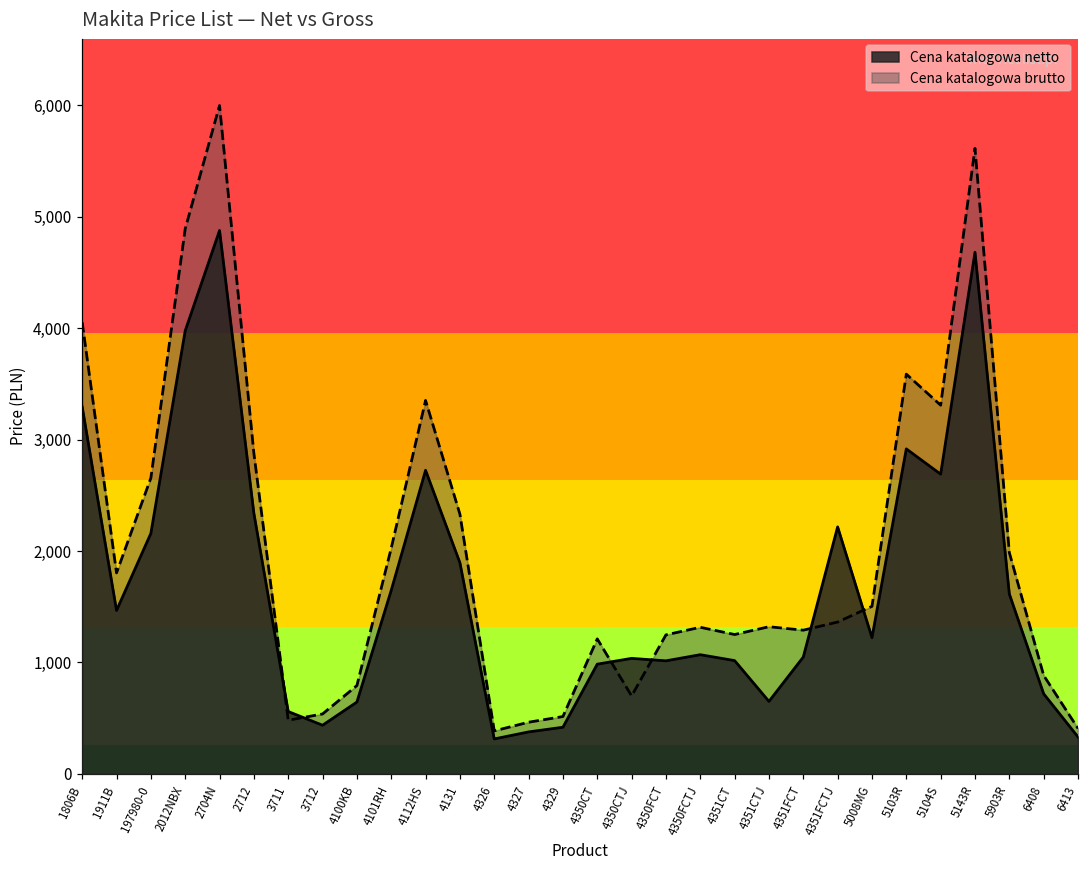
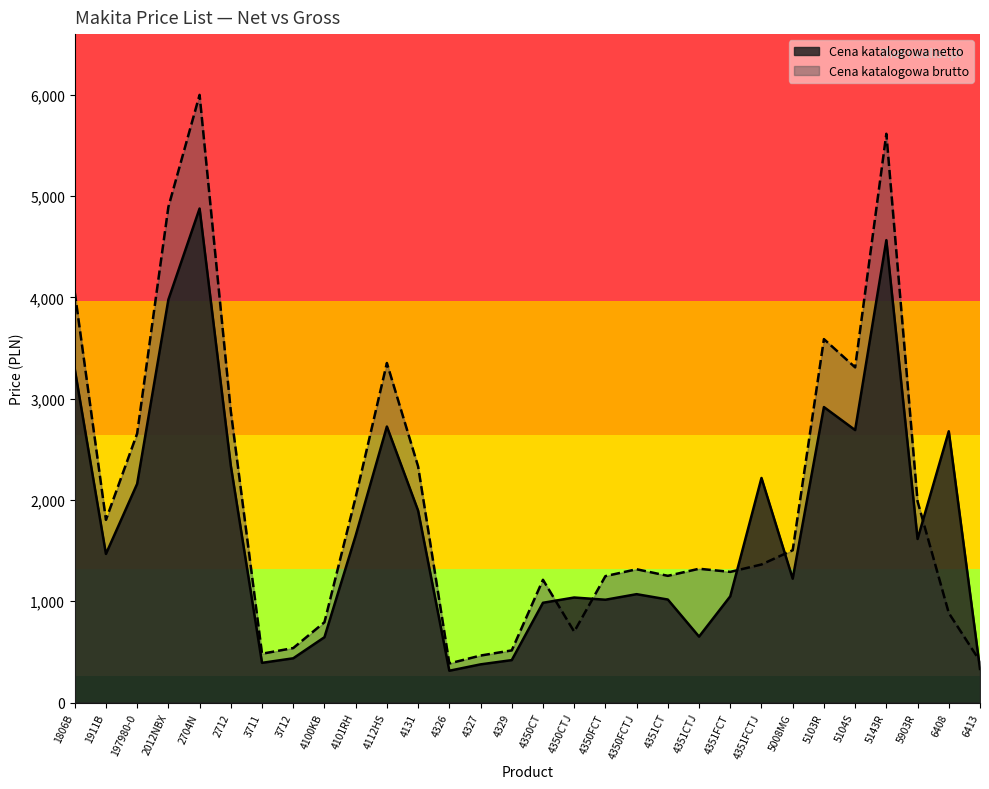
  {
    "Cena katalogowa netto": {
      "1806B": "3,300",
      "1911B": "1,470",
      "197980-0": "2,160",
      "2012NBX": "3,980",
      "2704N": "4,880",
      "2712": "2,340",
-     "3711": "560",
+     "3711": "390",
      "3712": "440",
      "4100KB": "650",
      "4101RH": "1,650",
      "4112HS": "2,730",
      "4131": "1,900",
      "4326": "310",
      "4327": "380",
      "4329": "420",
      "4350CT": "990",
      "4350CTJ": "1,040",
      "4350FCT": "1,020",
      "4350FCTJ": "1,070",
      "4351CT": "1,020",
      "4351CTJ": "650",
      "4351FCT": "1,050",
      "4351FCTJ": "2,220",
      "5008MG": "1,220",
      "5103R": "2,920",
      "5104S": "2,690",
-     "5143R": "4,680",
+     "5143R": "4,570",
      "5903R": "1,620",
-     "6408": "720",
+     "6408": "2,680",
      "6413": "330"
    },
    "Cena katalogowa brutto": {
      "1806B": "4,050",
      "1911B": "1,800",
      "197980-0": "2,660",
      "2012NBX": "4,890",
      "2704N": "6,000",
      "2712": "2,880",
      "3711": "480",
      "3712": "540",
      "4100KB": "790",
      "4101RH": "2,030",
      "4112HS": "3,350",
      "4131": "2,330",
      "4326": "390",
      "4327": "460",
      "4329": "520",
      "4350CT": "1,210",
      "4350CTJ": "700",
      "4350FCT": "1,250",
      "4350FCTJ": "1,320",
      "4351CT": "1,250",
      "4351CTJ": "1,320",
      "4351FCT": "1,290",
      "4351FCTJ": "1,360",
      "5008MG": "1,500",
      "5103R": "3,590",
      "5104S": "3,310",
      "5143R": "5,620",
      "5903R": "1,990",
      "6408": "880",
      "6413": "410"
    }
  }
